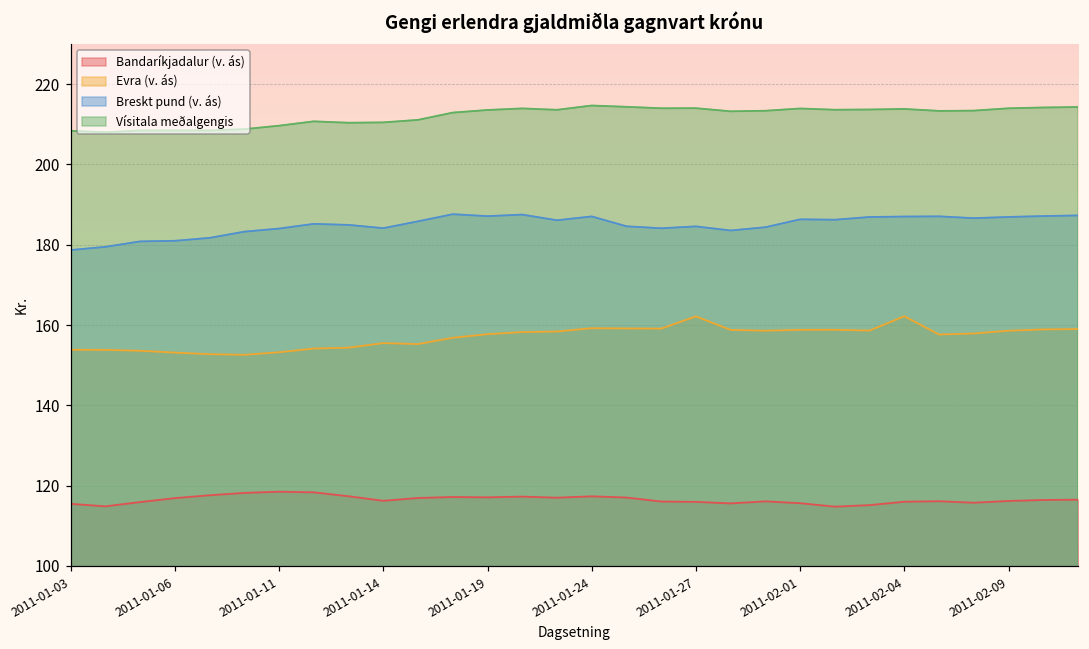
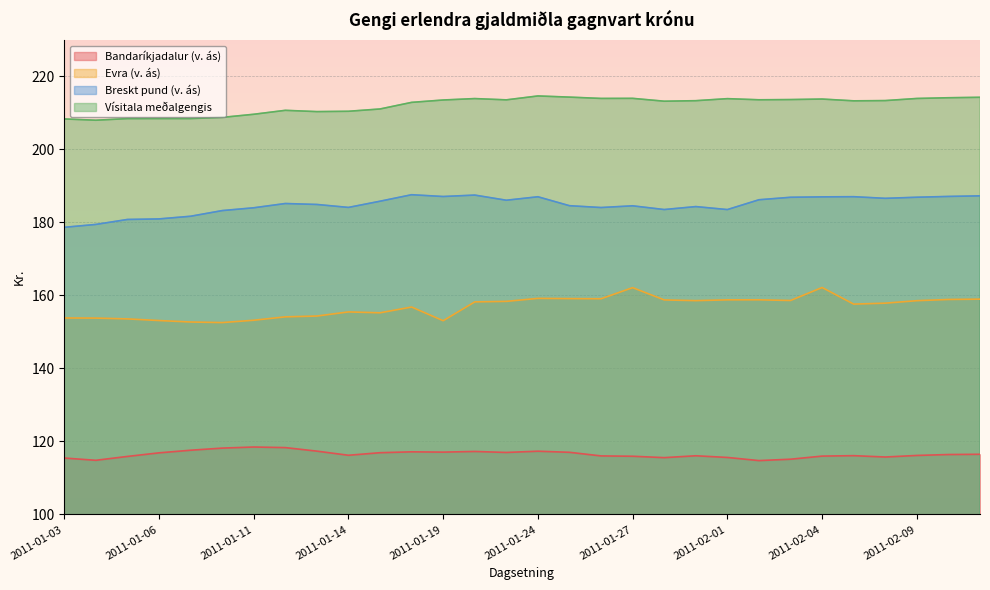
  {
    "Bandaríkjadalur (v. ás)": {
      "2011-01-03": 115,
      "2011-01-06": 117,
      "2011-01-11": 118,
      "2011-01-14": 116,
      "2011-01-19": 117,
      "2011-01-24": 117,
      "2011-01-27": 116,
      "2011-02-01": 116,
      "2011-02-04": 116,
      "2011-02-09": 116
    },
    "Evra (v. ás)": {
      "2011-01-03": 154,
      "2011-01-06": 153,
      "2011-01-11": 153,
      "2011-01-14": 156,
-     "2011-01-19": 158,
+     "2011-01-19": 153,
      "2011-01-24": 159,
      "2011-01-27": 162,
      "2011-02-01": 159,
      "2011-02-04": 162,
      "2011-02-09": 159
    },
    "Breskt pund (v. ás)": {
      "2011-01-03": 179,
      "2011-01-06": 181,
      "2011-01-11": 184,
      "2011-01-14": 184,
      "2011-01-19": 187,
      "2011-01-24": 187,
      "2011-01-27": 185,
-     "2011-02-01": 186,
+     "2011-02-01": 184,
      "2011-02-04": 187,
      "2011-02-09": 187
    },
    "Vísitala meðalgengis": {
      "2011-01-03": 208,
      "2011-01-06": 208,
      "2011-01-11": 210,
      "2011-01-14": 210,
      "2011-01-19": 214,
      "2011-01-24": 215,
      "2011-01-27": 214,
      "2011-02-01": 214,
      "2011-02-04": 214,
      "2011-02-09": 214
    }
  }
